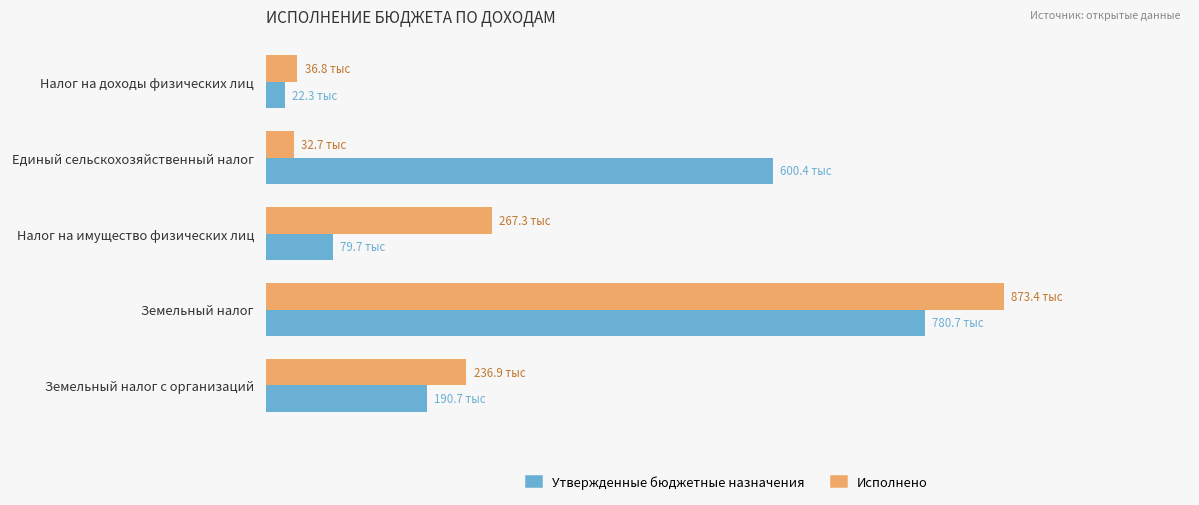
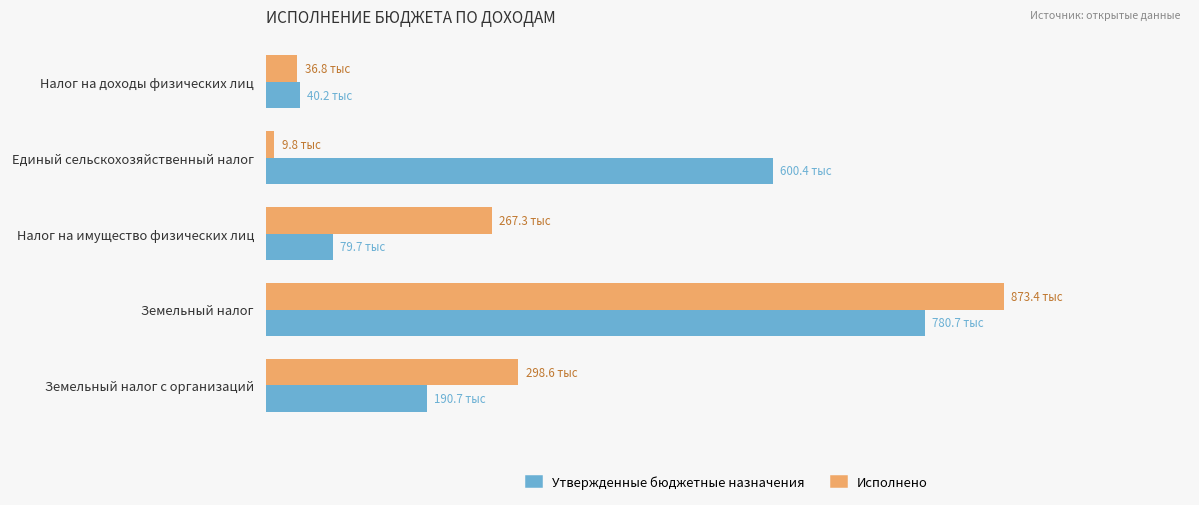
  {
    "Утвержденные бюджетные назначения": {
-     "Налог на доходы физических лиц": 22.3
+     "Налог на доходы физических лиц": 40.2
    },
    "Исполнено": {
-     "Единый сельскохозяйственный налог": 32.7,
-     "Земельный налог с организаций": 236.9
+     "Единый сельскохозяйственный налог": 9.8,
+     "Земельный налог с организаций": 298.6
    }
  }
